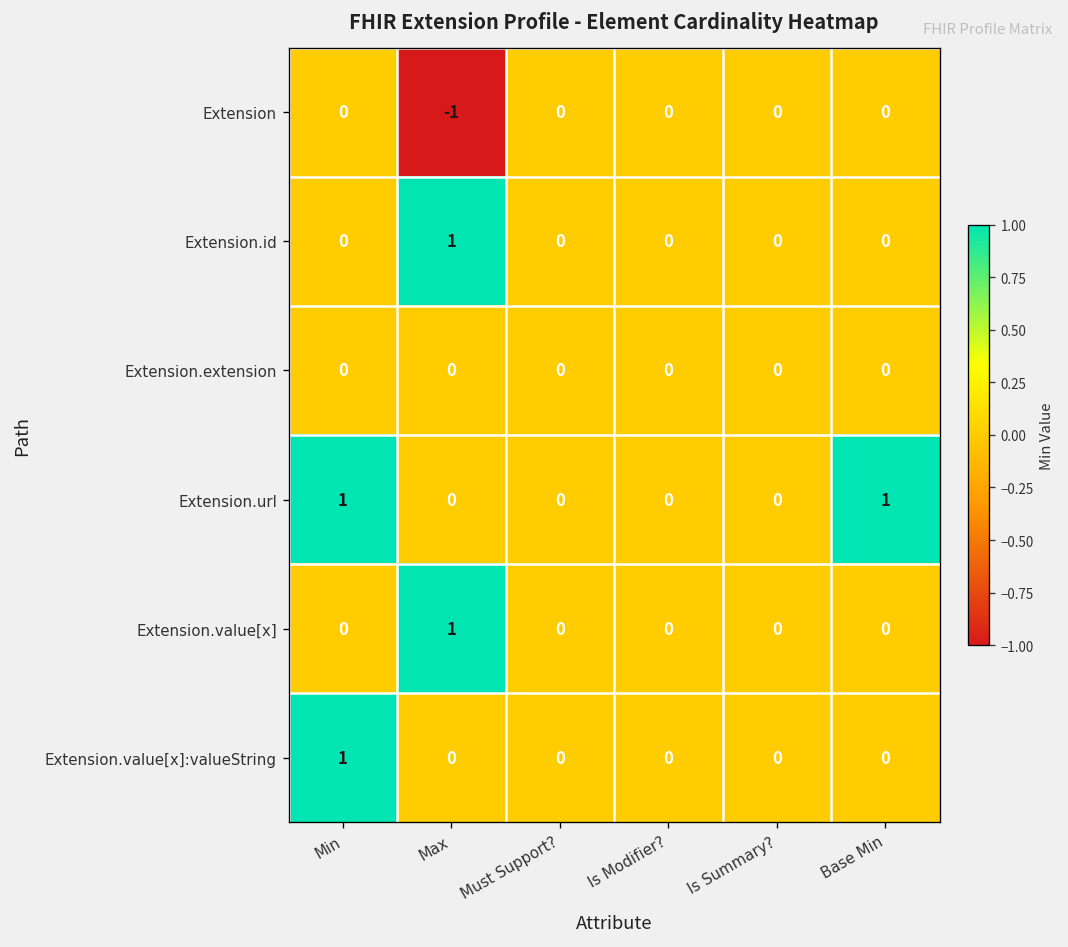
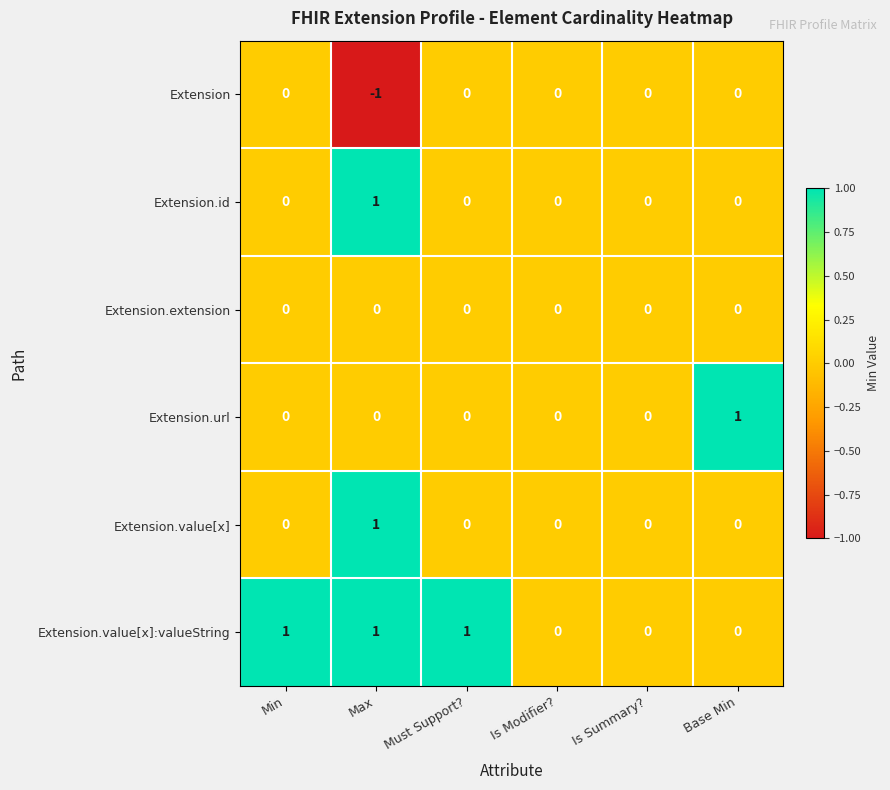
  {
    "Extension": {
      "Min": 0,
      "Max": -1,
      "Must Support?": 0,
      "Is Modifier?": 0,
      "Is Summary?": 0,
      "Base Min": 0
    },
    "Extension.id": {
      "Min": 0,
      "Max": 1,
      "Must Support?": 0,
      "Is Modifier?": 0,
      "Is Summary?": 0,
      "Base Min": 0
    },
    "Extension.extension": {
      "Min": 0,
      "Max": 0,
      "Must Support?": 0,
      "Is Modifier?": 0,
      "Is Summary?": 0,
      "Base Min": 0
    },
    "Extension.url": {
-     "Min": 1,
+     "Min": 0,
      "Max": 0,
      "Must Support?": 0,
      "Is Modifier?": 0,
      "Is Summary?": 0,
      "Base Min": 1
    },
    "Extension.value[x]": {
      "Min": 0,
      "Max": 1,
      "Must Support?": 0,
      "Is Modifier?": 0,
      "Is Summary?": 0,
      "Base Min": 0
    },
    "Extension.value[x]:valueString": {
      "Min": 1,
-     "Max": 0,
-     "Must Support?": 0,
+     "Max": 1,
+     "Must Support?": 1,
      "Is Modifier?": 0,
      "Is Summary?": 0,
      "Base Min": 0
    }
  }
